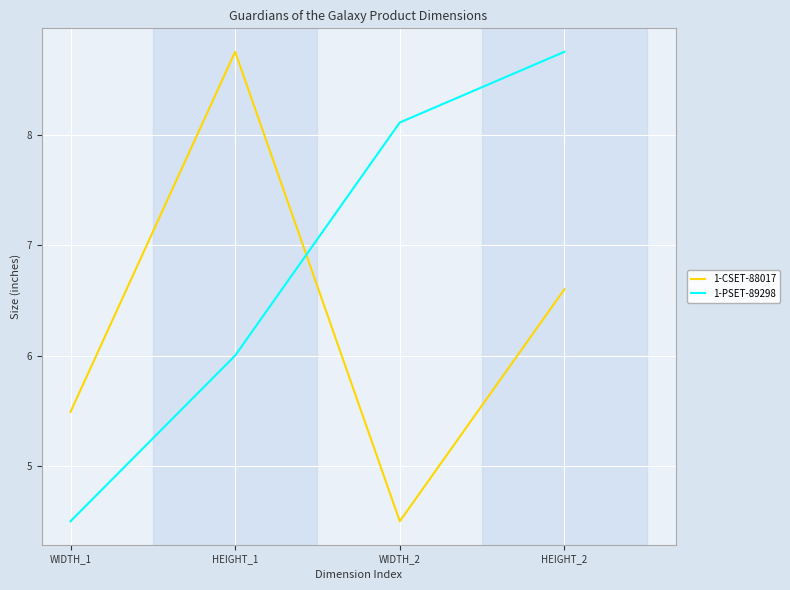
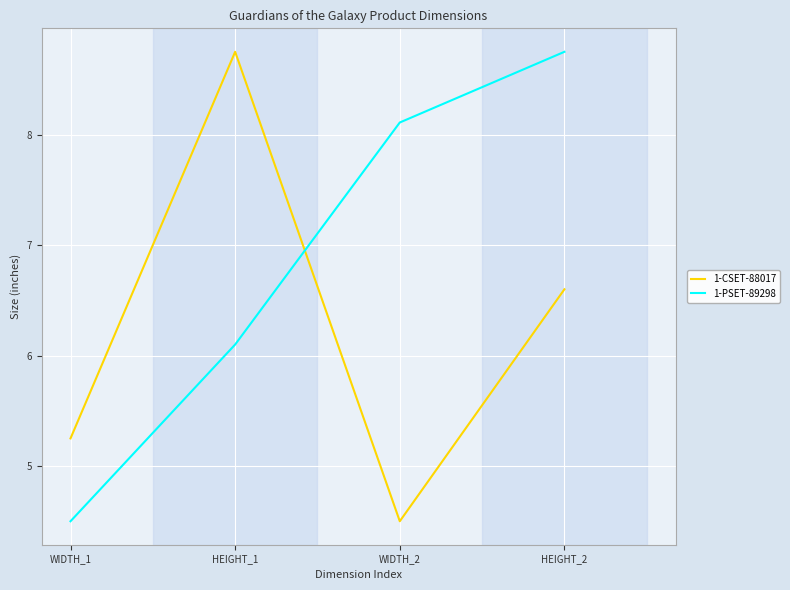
  {
    "1-CSET-88017": {
-     "WIDTH_1": 5.49,
+     "WIDTH_1": 5.25,
      "HEIGHT_1": 8.75,
      "WIDTH_2": 4.50,
      "HEIGHT_2": 6.60
    },
    "1-PSET-89298": {
      "WIDTH_1": 4.5,
-     "HEIGHT_1": 6.0,
+     "HEIGHT_1": 6.1,
      "WIDTH_2": 8.1,
      "HEIGHT_2": 8.75
    }
  }
